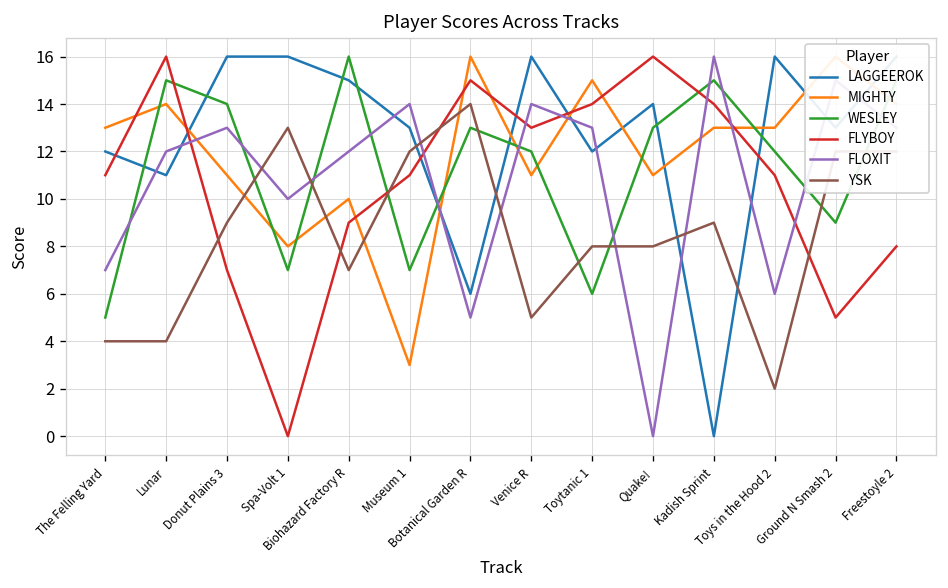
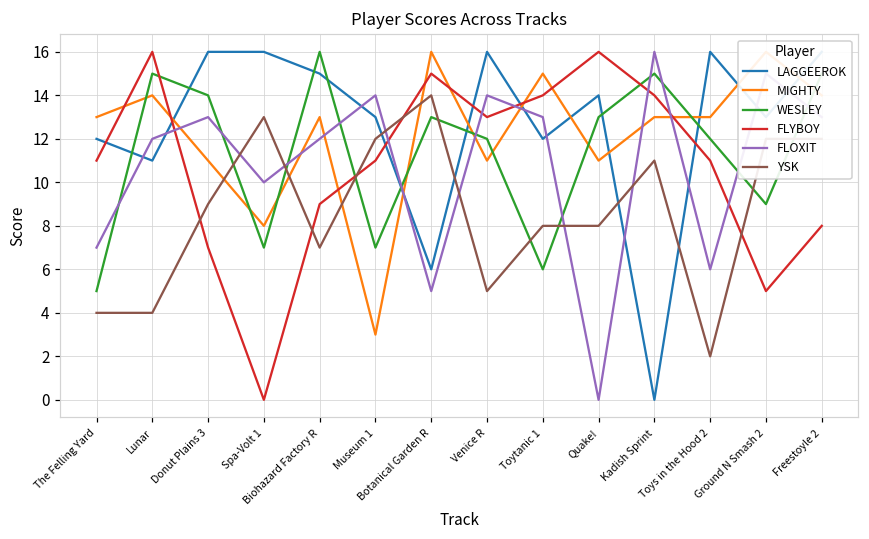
  {
    "LAGGEEROK": {
      "The Felling Yard": 12,
      "Lunar": 11,
      "Donut Plains 3": 16,
      "Spa-Volt 1": 16,
      "Biohazard Factory R": 15,
      "Museum 1": 13,
      "Botanical Garden R": 6,
      "Venice R": 16,
      "Toytanic 1": 12,
      "Quake!": 14,
      "Kadish Sprint": 0,
      "Toys in the Hood 2": 16
    },
    "MIGHTY": {
      "The Felling Yard": 13,
      "Lunar": 14,
      "Donut Plains 3": 11,
      "Spa-Volt 1": 8,
-     "Biohazard Factory R": 10,
+     "Biohazard Factory R": 13,
      "Museum 1": 3,
      "Botanical Garden R": 16,
      "Venice R": 11,
      "Toytanic 1": 15,
      "Quake!": 11,
      "Kadish Sprint": 13,
      "Toys in the Hood 2": 13
    },
    "WESLEY": {
      "The Felling Yard": 5,
      "Lunar": 15,
      "Donut Plains 3": 14,
      "Spa-Volt 1": 7,
      "Biohazard Factory R": 16,
      "Museum 1": 7,
      "Botanical Garden R": 13,
      "Venice R": 12,
      "Toytanic 1": 6,
      "Quake!": 13,
      "Kadish Sprint": 15,
      "Toys in the Hood 2": 12,
      "Ground N Smash 2": 9
    },
    "FLYBOY": {
      "The Felling Yard": 11,
      "Lunar": 16,
      "Donut Plains 3": 7,
      "Spa-Volt 1": 0,
      "Biohazard Factory R": 9,
      "Museum 1": 11,
      "Botanical Garden R": 15,
      "Venice R": 13,
      "Toytanic 1": 14,
      "Quake!": 16,
      "Kadish Sprint": 14,
      "Toys in the Hood 2": 11,
      "Ground N Smash 2": 5,
      "Freestoyle 2": 8
    },
    "FLOXIT": {
      "The Felling Yard": 7,
      "Lunar": 12,
      "Donut Plains 3": 13,
      "Spa-Volt 1": 10,
      "Biohazard Factory R": 12,
      "Museum 1": 14,
      "Botanical Garden R": 5,
      "Venice R": 14,
      "Toytanic 1": 13,
      "Quake!": 0,
      "Kadish Sprint": 16,
      "Toys in the Hood 2": 6
    },
    "YSK": {
      "The Felling Yard": 4,
      "Lunar": 4,
      "Donut Plains 3": 9,
      "Spa-Volt 1": 13,
      "Biohazard Factory R": 7,
      "Museum 1": 12,
      "Botanical Garden R": 14,
      "Venice R": 5,
      "Toytanic 1": 8,
      "Quake!": 8,
-     "Kadish Sprint": 9,
+     "Kadish Sprint": 11,
      "Toys in the Hood 2": 2
    }
  }
